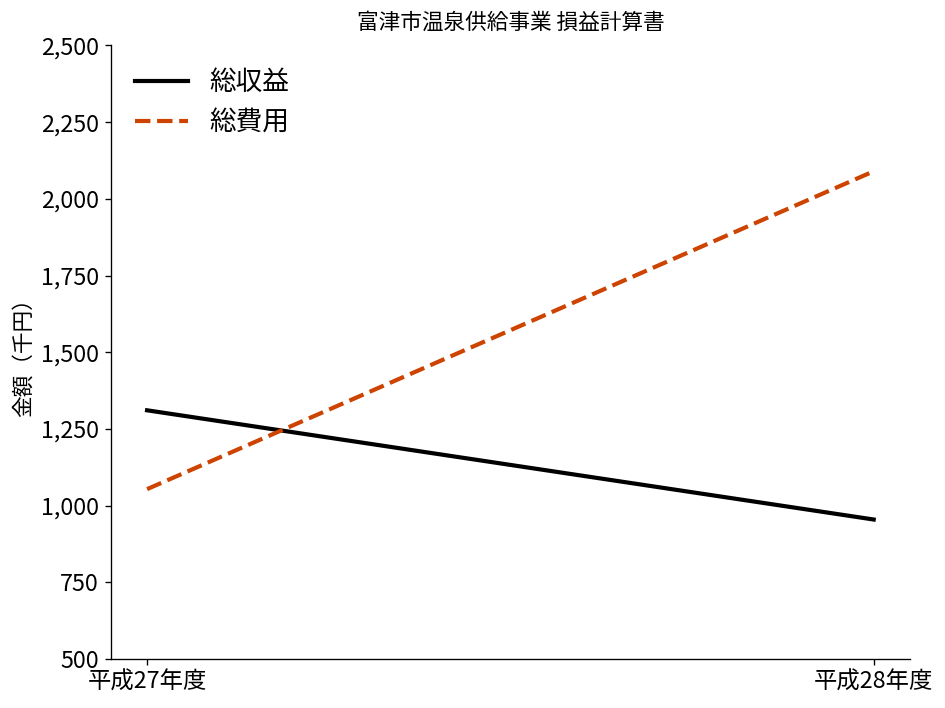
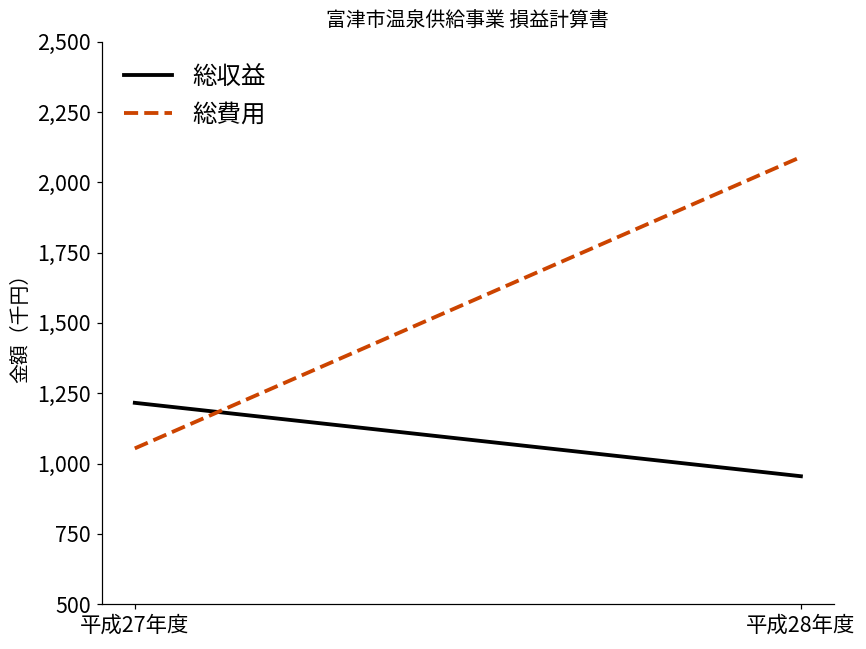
  {
    "総収益": {
-     "平成27年度": "1,310",
+     "平成27年度": "1,220",
      "平成28年度": "960"
    },
    "総費用": {
      "平成27年度": "1,050",
      "平成28年度": "2,090"
    }
  }
